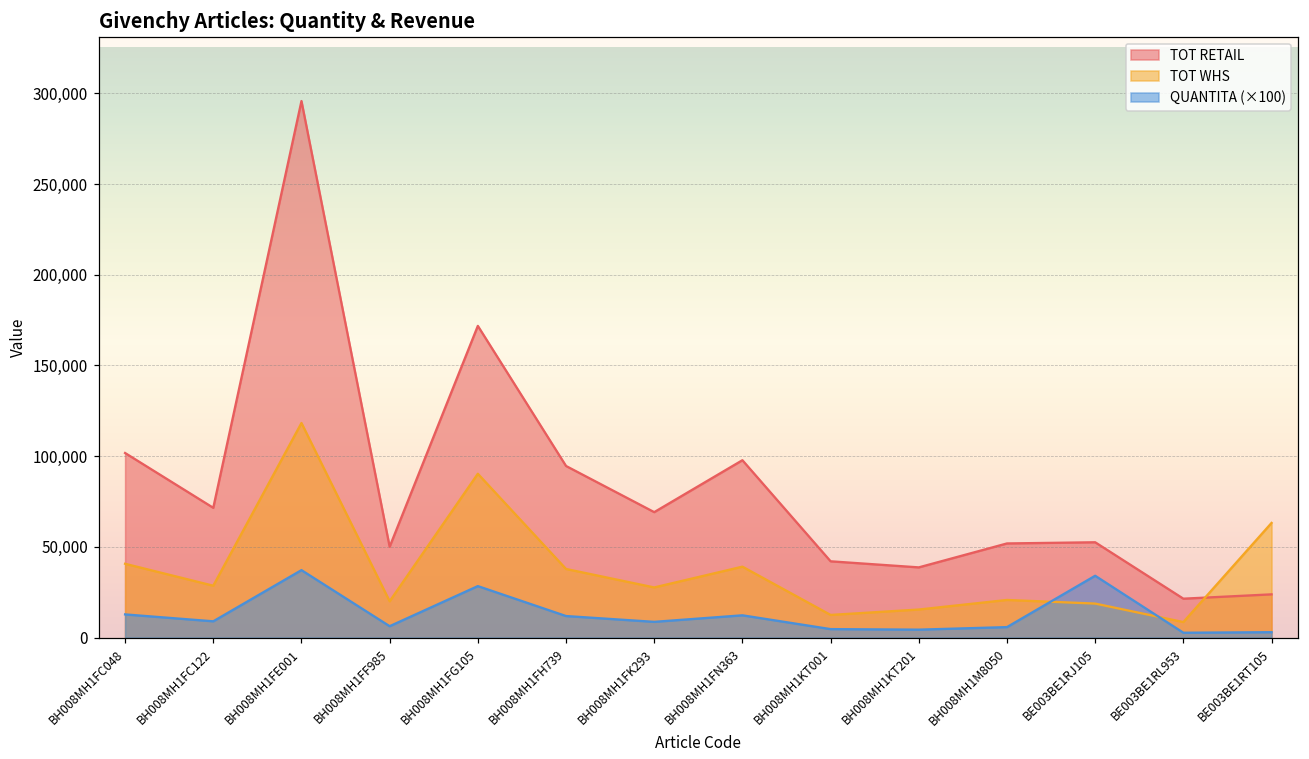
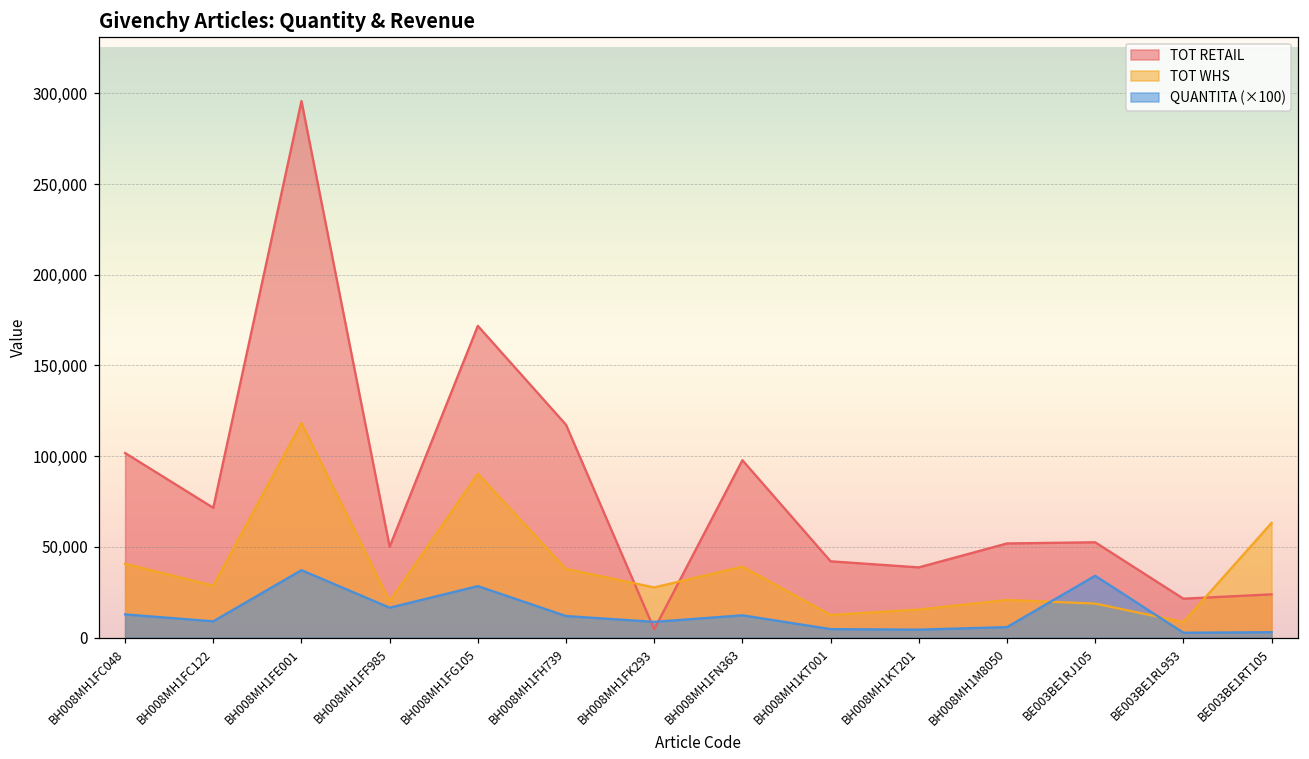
  {
    "TOT RETAIL": {
      "BH008MH1FC048": "102,000",
      "BH008MH1FC122": "72,000",
      "BH008MH1FE001": "296,000",
      "BH008MH1FF985": "50,000",
      "BH008MH1FG105": "172,000",
-     "BH008MH1FH739": "95,000",
-     "BH008MH1FK293": "69,000",
+     "BH008MH1FH739": "117,000",
+     "BH008MH1FK293": "5,000",
      "BH008MH1FN363": "98,000",
      "BH008MH1KT001": "42,000",
      "BH008MH1KT201": "39,000",
      "BH008MH1M8050": "52,000",
      "BE003BE1RJ105": "53,000",
      "BE003BE1RL953": "21,000",
      "BE003BE1RT105": "24,000"
    },
    "TOT WHS": {
      "BH008MH1FC048": "41,000",
      "BH008MH1FC122": "29,000",
      "BH008MH1FE001": "118,000",
      "BH008MH1FF985": "20,000",
      "BH008MH1FG105": "90,000",
      "BH008MH1FH739": "38,000",
      "BH008MH1FK293": "28,000",
      "BH008MH1FN363": "39,000",
      "BH008MH1KT001": "13,000",
      "BH008MH1KT201": "15,000",
      "BH008MH1M8050": "21,000",
      "BE003BE1RJ105": "19,000",
      "BE003BE1RL953": "9,000",
      "BE003BE1RT105": "63,000"
    },
    "QUANTITA (×100)": {
      "BH008MH1FC048": "13,000",
      "BH008MH1FC122": "9,000",
      "BH008MH1FE001": "37,000",
-     "BH008MH1FF985": "6,000",
+     "BH008MH1FF985": "17,000",
      "BH008MH1FG105": "28,000",
      "BH008MH1FH739": "12,000",
      "BH008MH1FK293": "9,000",
      "BH008MH1FN363": "12,000",
      "BH008MH1KT001": "5,000",
      "BH008MH1KT201": "4,000",
      "BH008MH1M8050": "6,000",
      "BE003BE1RJ105": "34,000",
      "BE003BE1RL953": "3,000",
      "BE003BE1RT105": "3,000"
    }
  }
